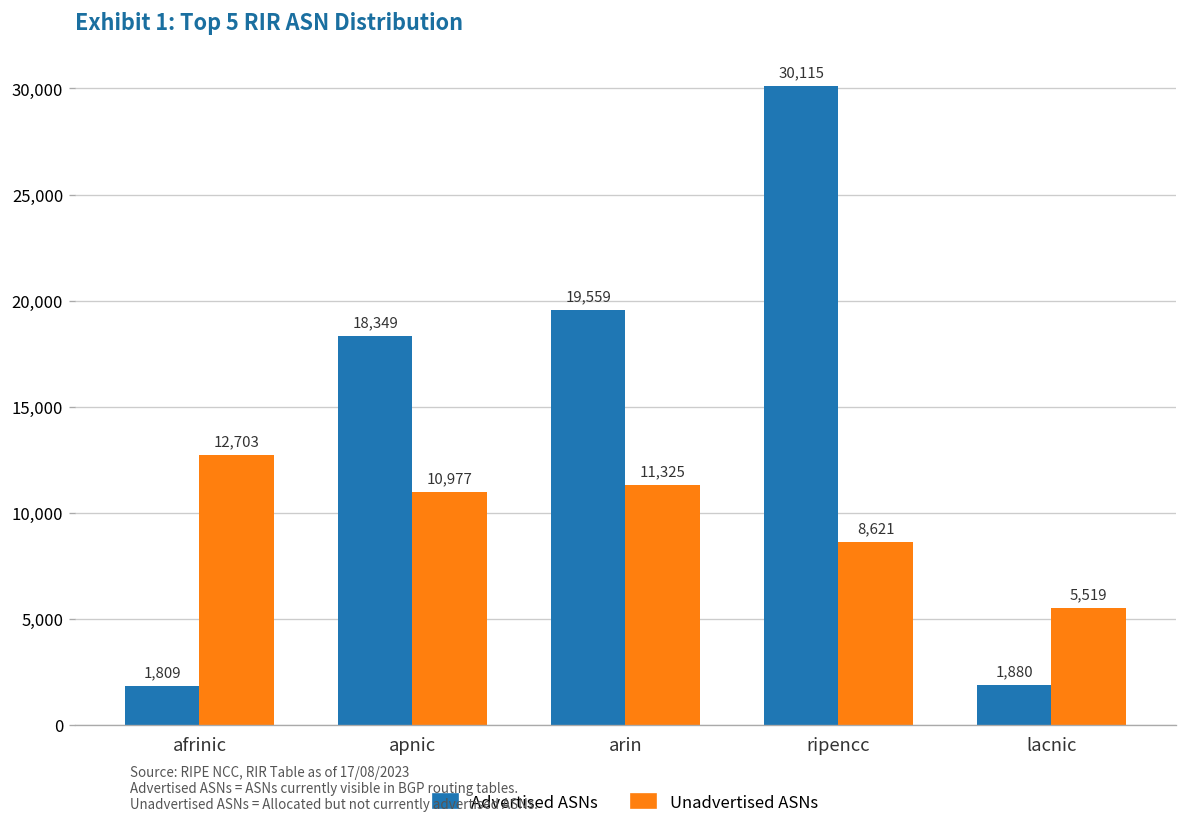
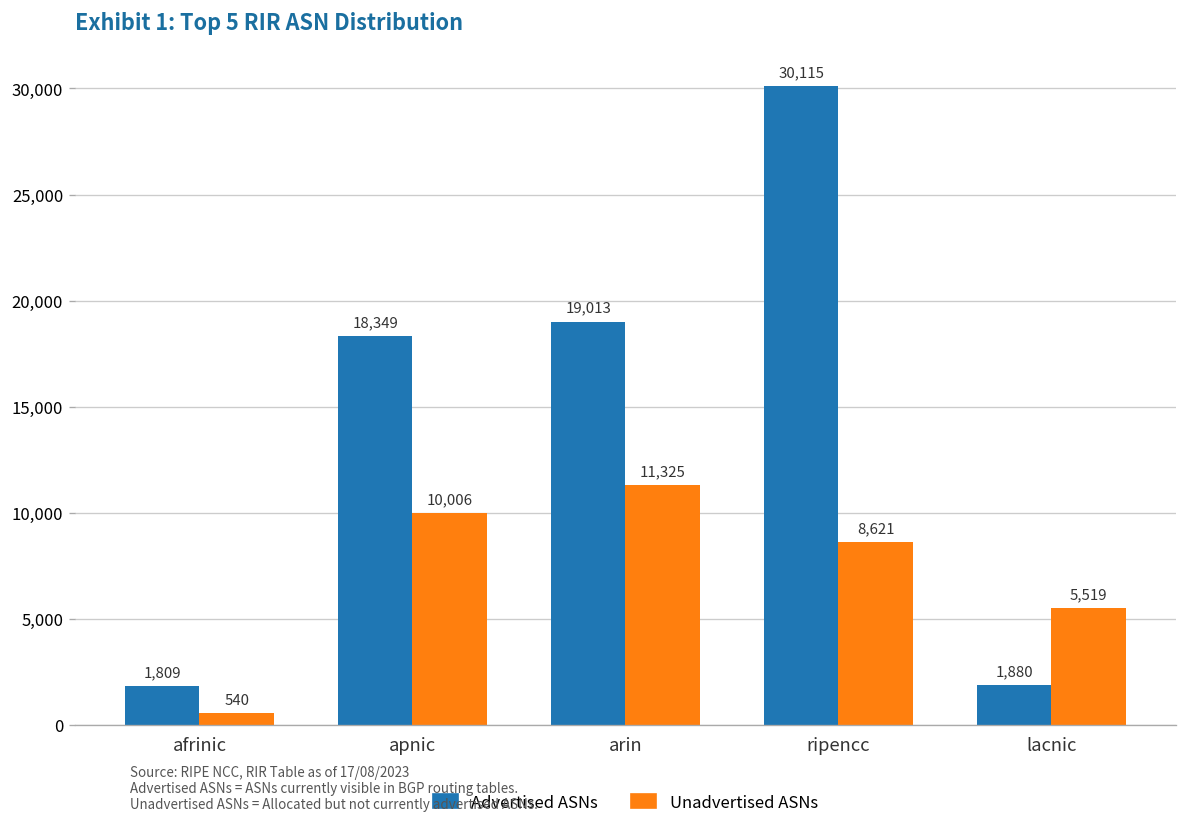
  {
    "Advertised ASNs": {
      "afrinic": "1,809",
      "apnic": "18,349",
-     "arin": "19,559",
+     "arin": "19,013",
      "ripencc": "30,115",
      "lacnic": "1,880"
    },
    "Unadvertised ASNs": {
-     "afrinic": "12,703",
-     "apnic": "10,977",
+     "afrinic": "540",
+     "apnic": "10,006",
      "arin": "11,325",
      "ripencc": "8,621",
      "lacnic": "5,519"
    }
  }
